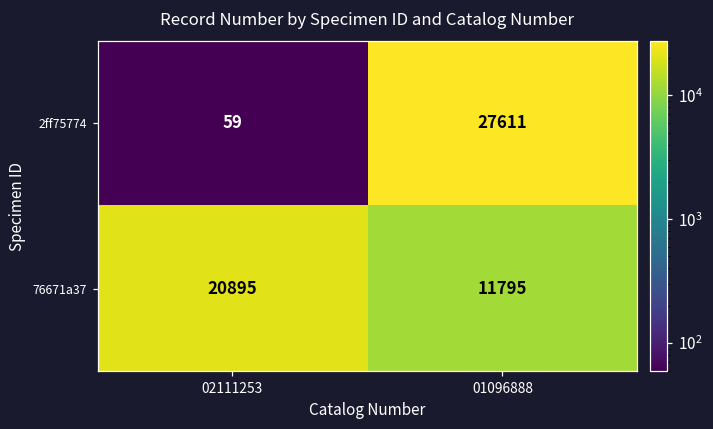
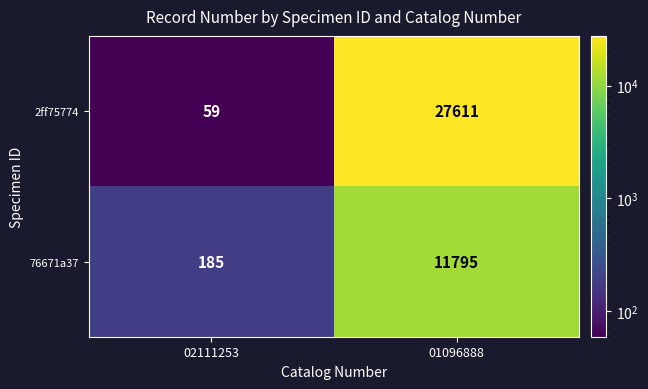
  {
    "2ff75774": {
      "02111253": 59,
      "01096888": 27611
    },
    "76671a37": {
-     "02111253": 20895,
+     "02111253": 185,
      "01096888": 11795
    }
  }
